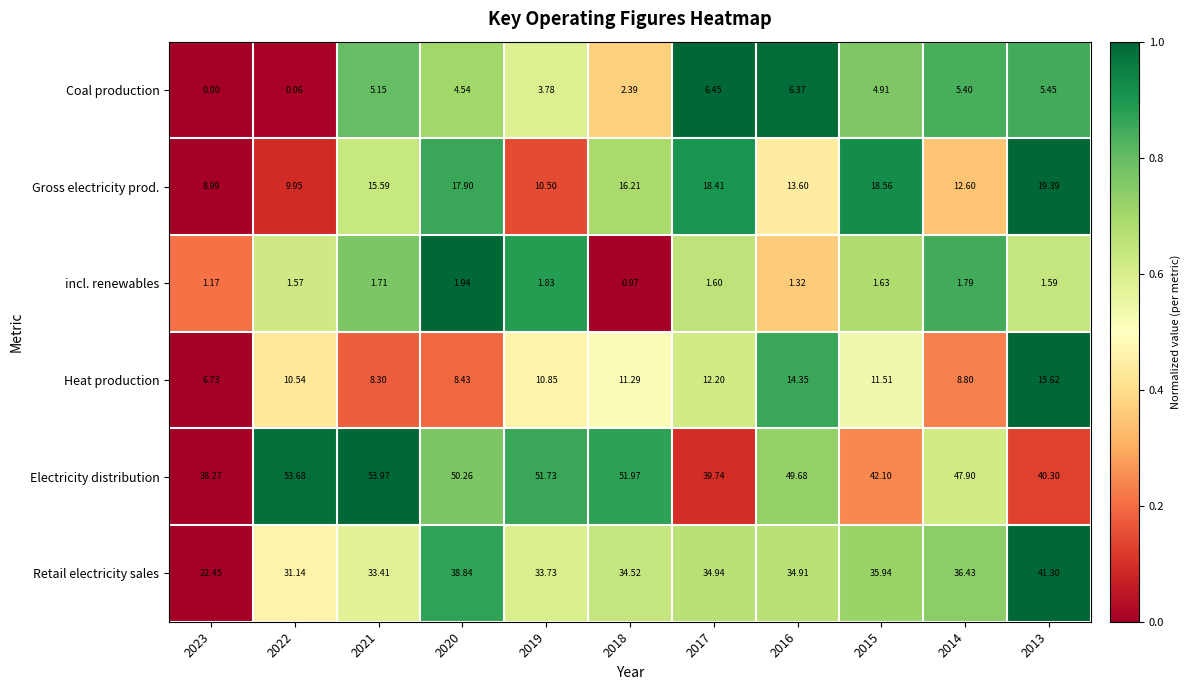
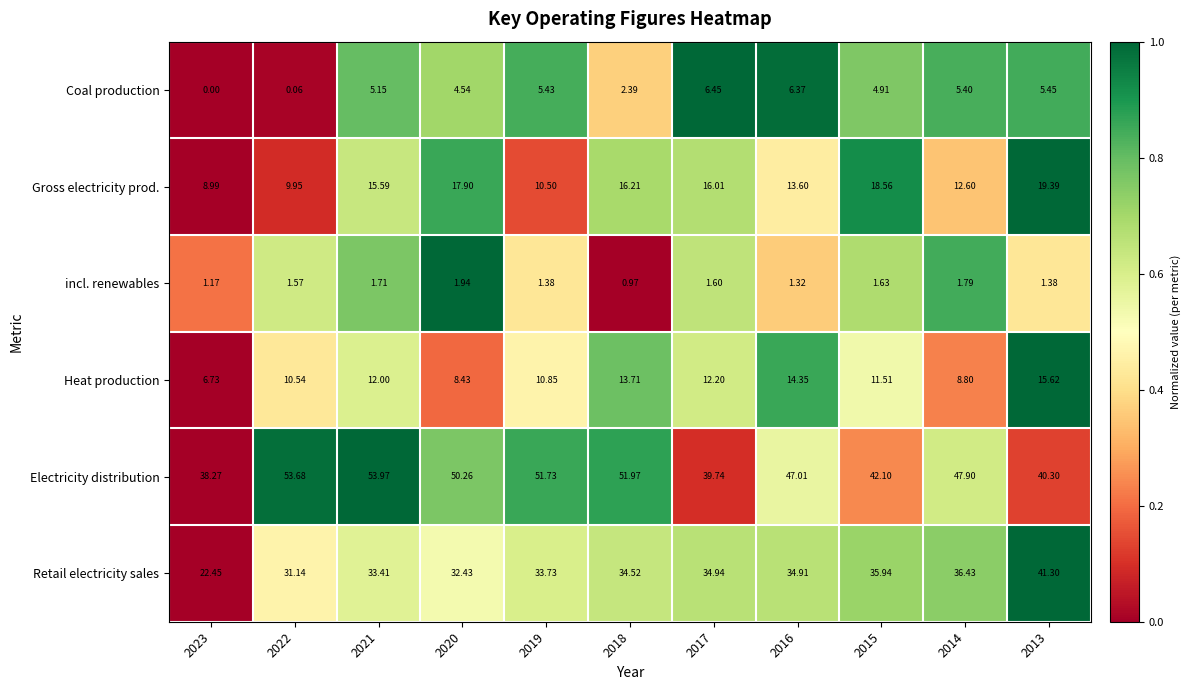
  {
    "Coal production": {
      "2023": 0.00,
      "2022": 0.06,
      "2021": 5.15,
      "2020": 4.54,
-     "2019": 3.78,
+     "2019": 5.43,
      "2018": 2.39,
      "2017": 6.45,
      "2016": 6.37,
      "2015": 4.91,
      "2014": 5.40,
      "2013": 5.45
    },
    "Gross electricity prod.": {
      "2023": 8.99,
      "2022": 9.95,
      "2021": 15.59,
      "2020": 17.90,
      "2019": 10.50,
      "2018": 16.21,
-     "2017": 18.41,
+     "2017": 16.01,
      "2016": 13.60,
      "2015": 18.56,
      "2014": 12.60,
      "2013": 19.39
    },
    "incl. renewables": {
      "2023": 1.17,
      "2022": 1.57,
      "2021": 1.71,
      "2020": 1.94,
-     "2019": 1.83,
+     "2019": 1.38,
      "2018": 0.97,
      "2017": 1.60,
      "2016": 1.32,
      "2015": 1.63,
      "2014": 1.79,
-     "2013": 1.59
+     "2013": 1.38
    },
    "Heat production": {
      "2023": 6.73,
      "2022": 10.54,
-     "2021": 8.30,
+     "2021": 12.00,
      "2020": 8.43,
      "2019": 10.85,
-     "2018": 11.29,
+     "2018": 13.71,
      "2017": 12.20,
      "2016": 14.35,
      "2015": 11.51,
      "2014": 8.80,
      "2013": 15.62
    },
    "Electricity distribution": {
      "2023": 38.27,
      "2022": 53.68,
      "2021": 53.97,
      "2020": 50.26,
      "2019": 51.73,
      "2018": 51.97,
      "2017": 39.74,
-     "2016": 49.68,
+     "2016": 47.01,
      "2015": 42.10,
      "2014": 47.90,
      "2013": 40.30
    },
    "Retail electricity sales": {
      "2023": 22.45,
      "2022": 31.14,
      "2021": 33.41,
-     "2020": 38.84,
+     "2020": 32.43,
      "2019": 33.73,
      "2018": 34.52,
      "2017": 34.94,
      "2016": 34.91,
      "2015": 35.94,
      "2014": 36.43,
      "2013": 41.30
    }
  }
